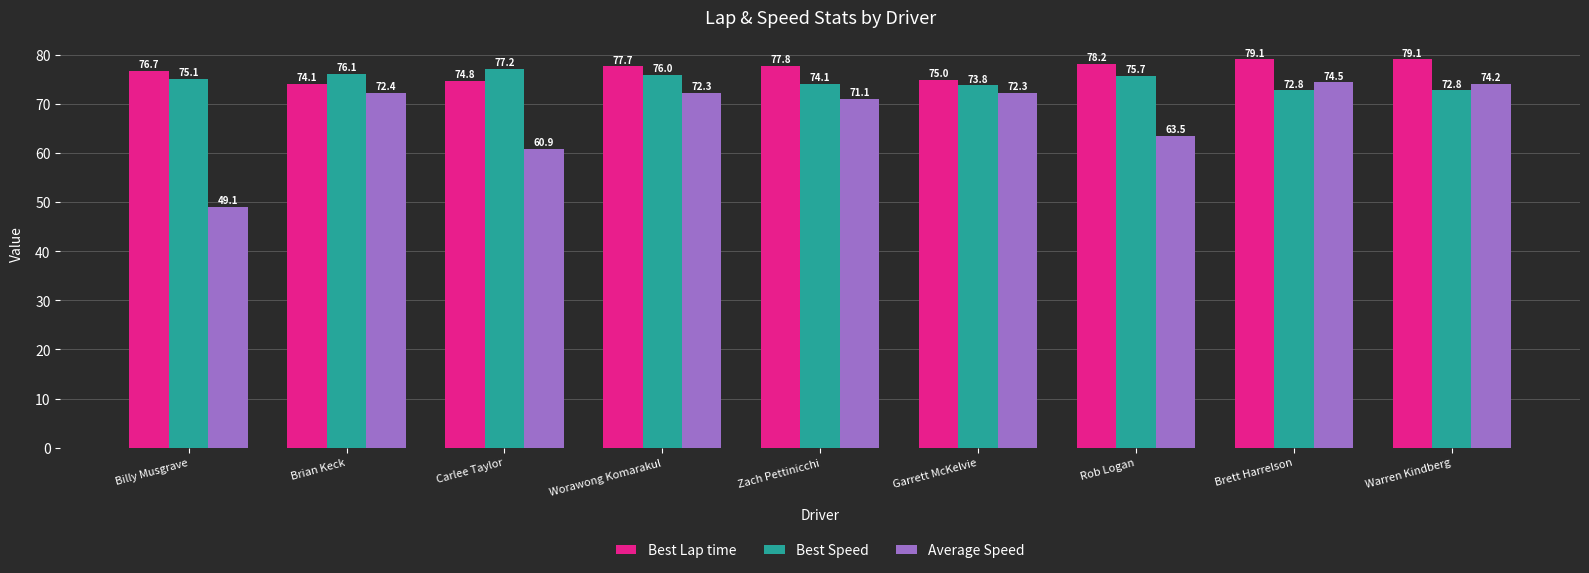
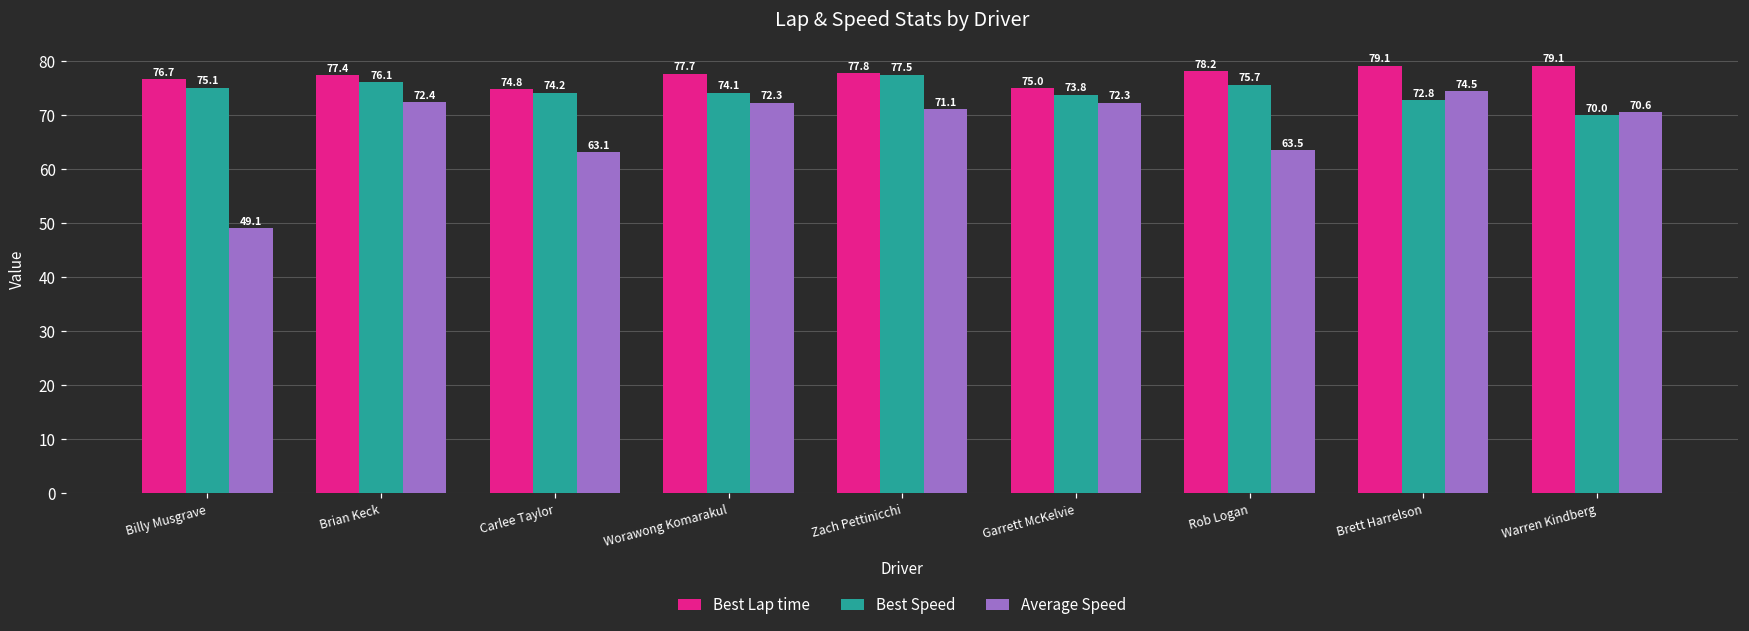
  {
    "Best Lap time": {
      "Billy Musgrave": 76.7,
-     "Brian Keck": 74.1,
+     "Brian Keck": 77.4,
      "Carlee Taylor": 74.8,
      "Worawong Komarakul": 77.7,
      "Zach Pettinicchi": 77.8,
      "Garrett McKelvie": 75.0,
      "Rob Logan": 78.2,
      "Brett Harrelson": 79.1,
      "Warren Kindberg": 79.1
    },
    "Best Speed": {
      "Billy Musgrave": 75.1,
      "Brian Keck": 76.1,
-     "Carlee Taylor": 77.2,
-     "Worawong Komarakul": 76.0,
-     "Zach Pettinicchi": 74.1,
+     "Carlee Taylor": 74.2,
+     "Worawong Komarakul": 74.1,
+     "Zach Pettinicchi": 77.5,
      "Garrett McKelvie": 73.8,
      "Rob Logan": 75.7,
      "Brett Harrelson": 72.8,
-     "Warren Kindberg": 72.8
+     "Warren Kindberg": 70.0
    },
    "Average Speed": {
      "Billy Musgrave": 49.1,
      "Brian Keck": 72.4,
-     "Carlee Taylor": 60.9,
+     "Carlee Taylor": 63.1,
      "Worawong Komarakul": 72.3,
      "Zach Pettinicchi": 71.1,
      "Garrett McKelvie": 72.3,
      "Rob Logan": 63.5,
      "Brett Harrelson": 74.5,
-     "Warren Kindberg": 74.2
+     "Warren Kindberg": 70.6
    }
  }
